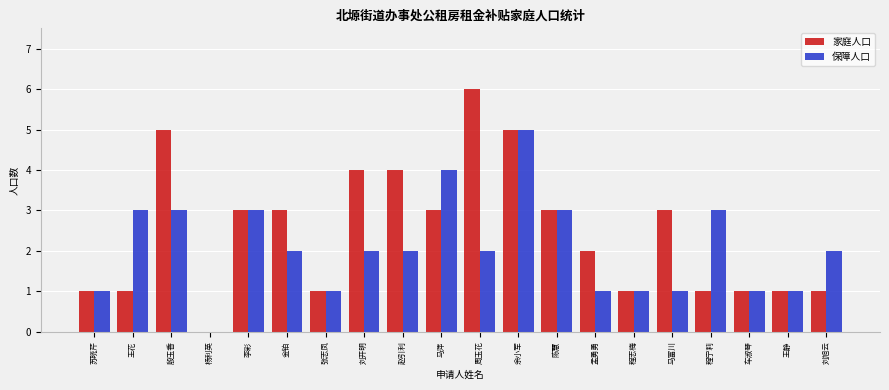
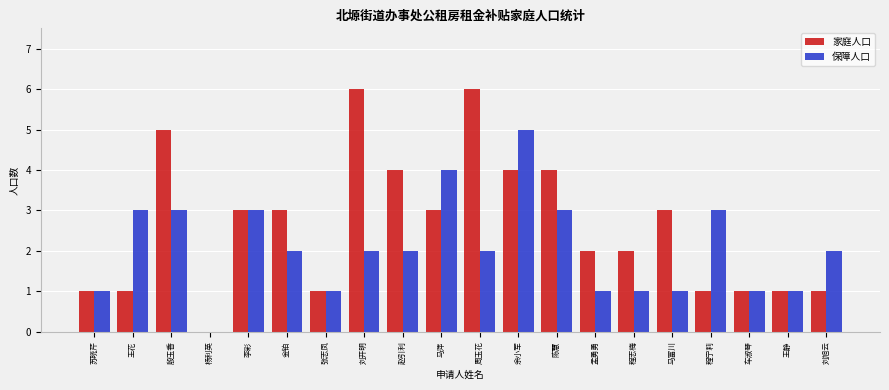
  {
    "家庭人口": {
      "苏晓芹": 1,
      "王花": 1,
      "殷玉香": 5,
      "杨利英": 0,
      "李彩": 3,
      "金铂": 3,
      "张志凤": 1,
-     "刘开明": 4,
+     "刘开明": 6,
      "赵引利": 4,
      "马萍": 3,
      "周玉花": 6,
-     "余小军": 5,
-     "陈慧": 3,
+     "余小军": 4,
+     "陈慧": 4,
      "孟勇勇": 2,
-     "程志梅": 1,
+     "程志梅": 2,
      "马富川": 3,
      "程宁莉": 1,
      "车淑琴": 1,
      "王静": 1,
      "刘旭云": 1
    },
    "保障人口": {
      "苏晓芹": 1,
      "王花": 3,
      "殷玉香": 3,
      "杨利英": 0,
      "李彩": 3,
      "金铂": 2,
      "张志凤": 1,
      "刘开明": 2,
      "赵引利": 2,
      "马萍": 4,
      "周玉花": 2,
      "余小军": 5,
      "陈慧": 3,
      "孟勇勇": 1,
      "程志梅": 1,
      "马富川": 1,
      "程宁莉": 3,
      "车淑琴": 1,
      "王静": 1,
      "刘旭云": 2
    }
  }
